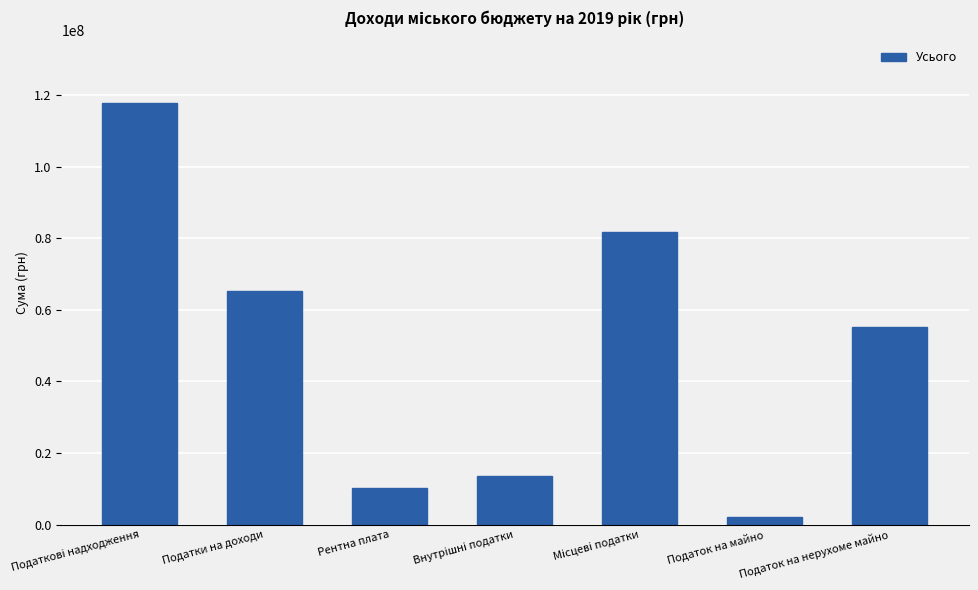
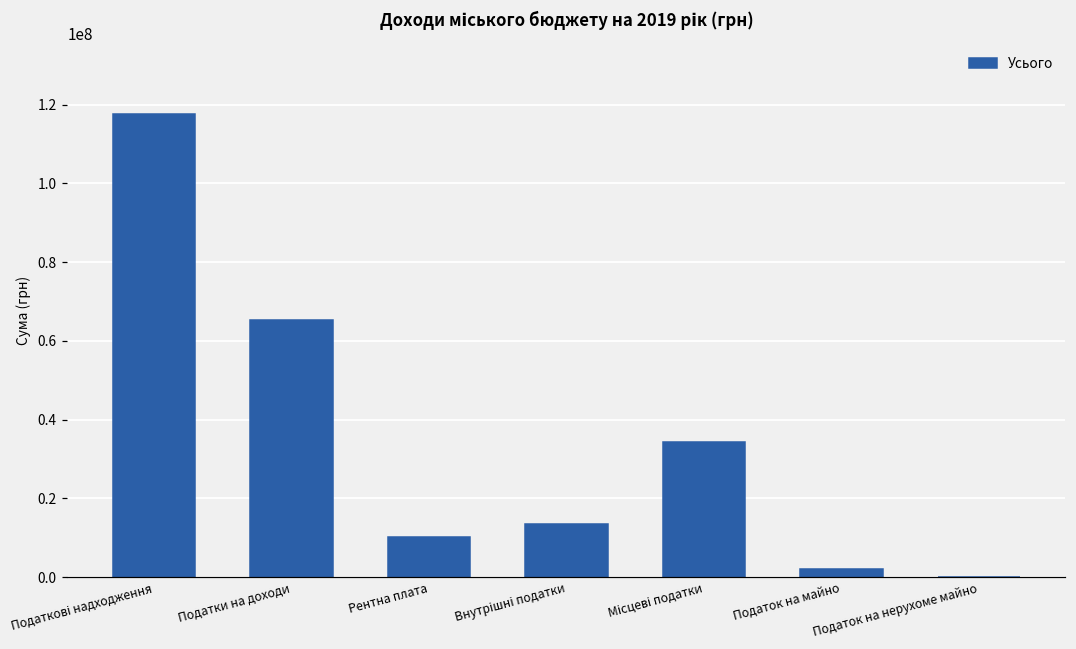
  {
    "Податкові надходження": 118000000,
    "Податки на доходи": 65000000,
    "Рентна плата": 10000000,
    "Внутрішні податки": 14000000,
-   "Місцеві податки": 82000000,
+   "Місцеві податки": 34000000,
    "Податок на майно": 2000000,
-   "Податок на нерухоме майно": 55000000
+   "Податок на нерухоме майно": 0
  }
